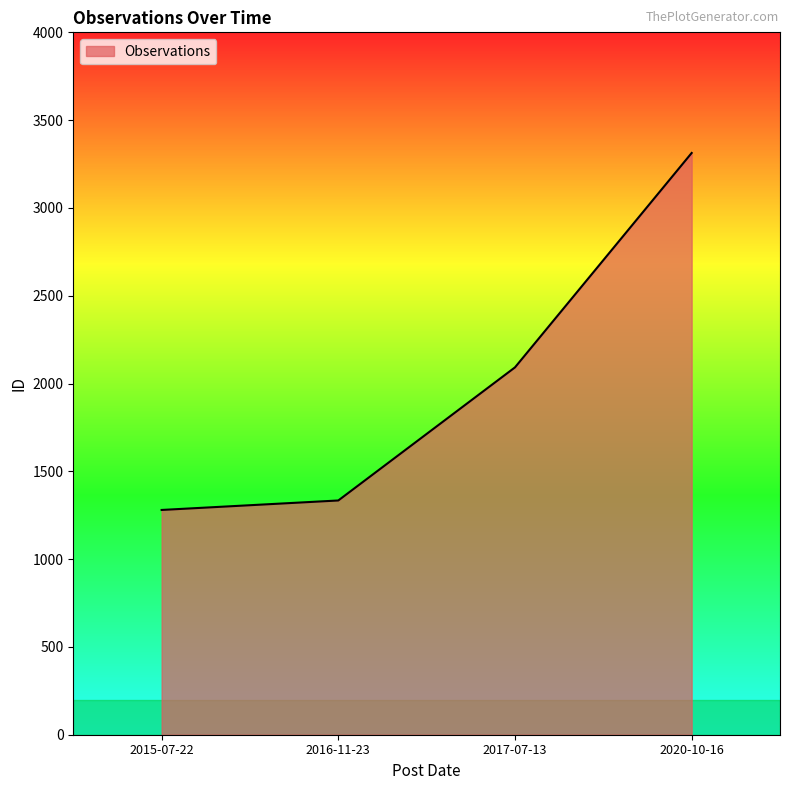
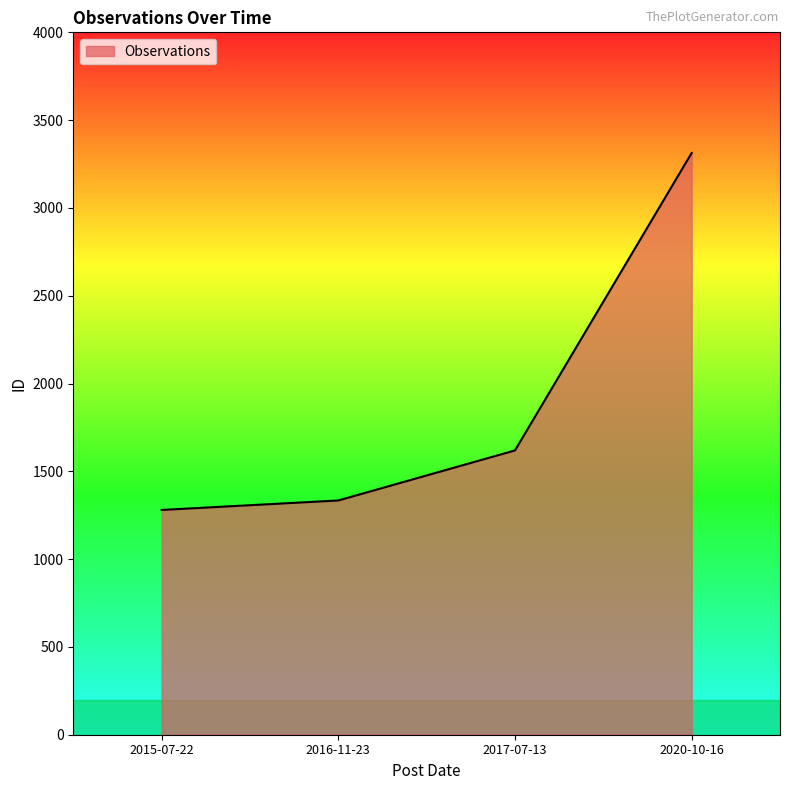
  {
    "2015-07-22": 1280,
    "2016-11-23": 1330,
-   "2017-07-13": 2090,
+   "2017-07-13": 1620,
    "2020-10-16": 3310
  }
